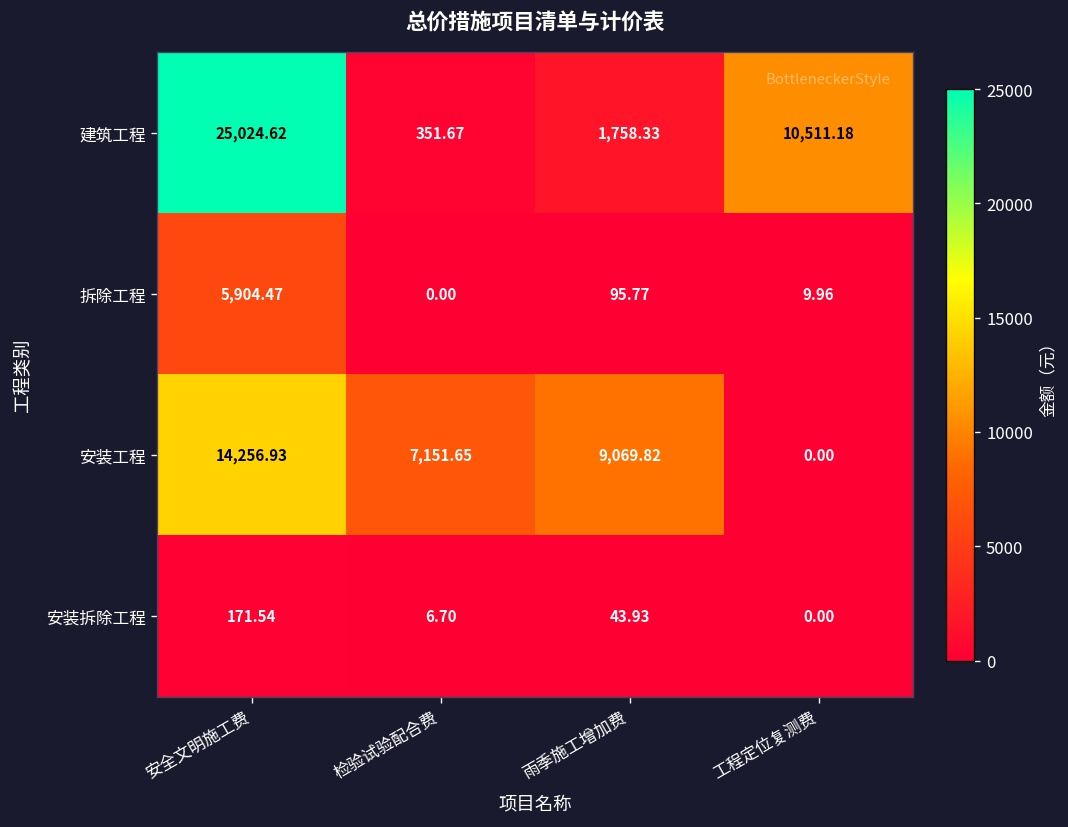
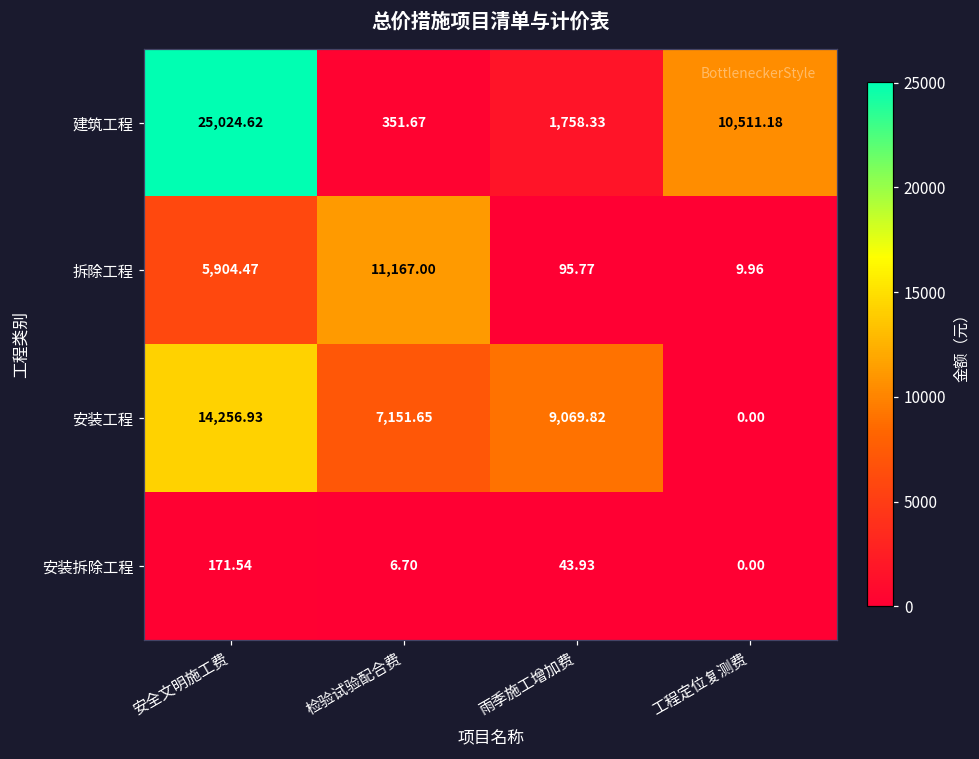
  {
    "建筑工程": {
      "安全文明施工费": "25,024.62",
      "检验试验配合费": "351.67",
      "雨季施工增加费": "1,758.33"
    },
    "拆除工程": {
      "安全文明施工费": "5,904.47",
-     "检验试验配合费": "0.00",
+     "检验试验配合费": "11,167.00",
      "雨季施工增加费": "95.77",
      "工程定位复测费": "9.96"
    },
    "安装工程": {
      "安全文明施工费": "14,256.93",
      "检验试验配合费": "7,151.65",
      "雨季施工增加费": "9,069.82",
      "工程定位复测费": "0.00"
    },
    "安装拆除工程": {
      "安全文明施工费": "171.54",
      "检验试验配合费": "6.70",
      "雨季施工增加费": "43.93",
      "工程定位复测费": "0.00"
    }
  }
